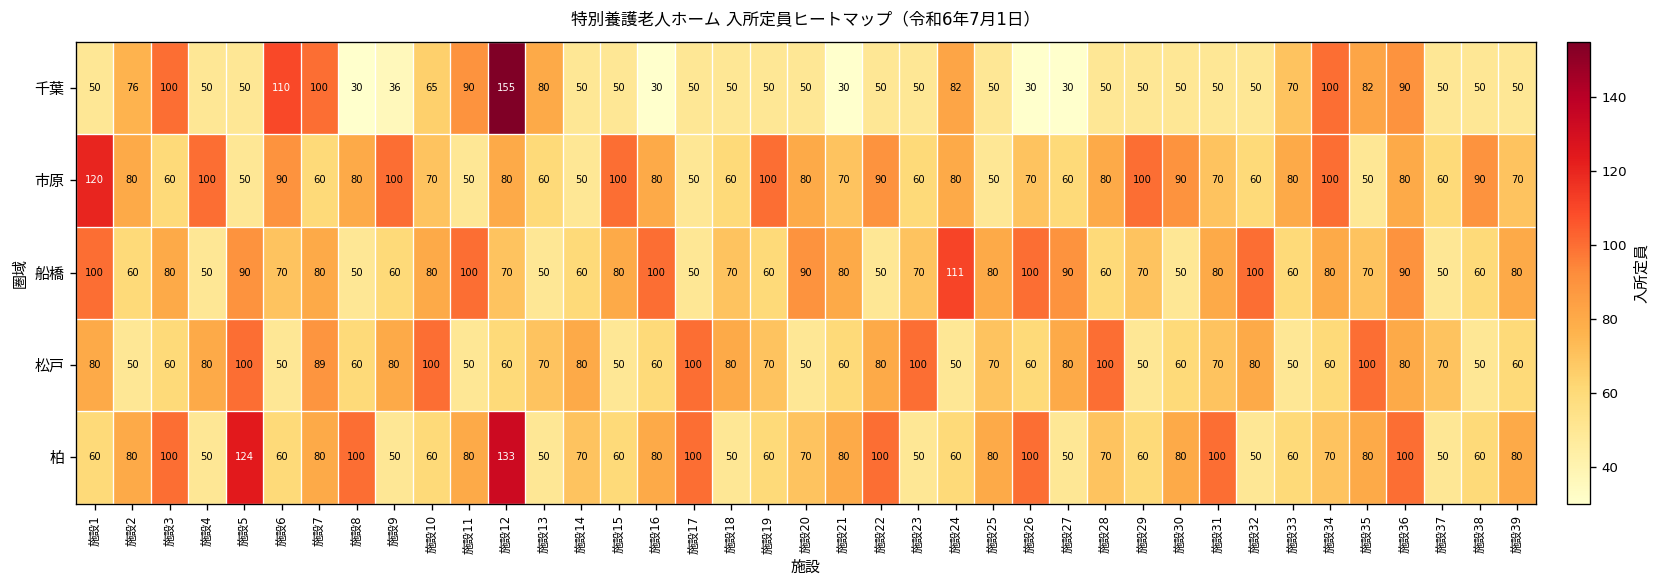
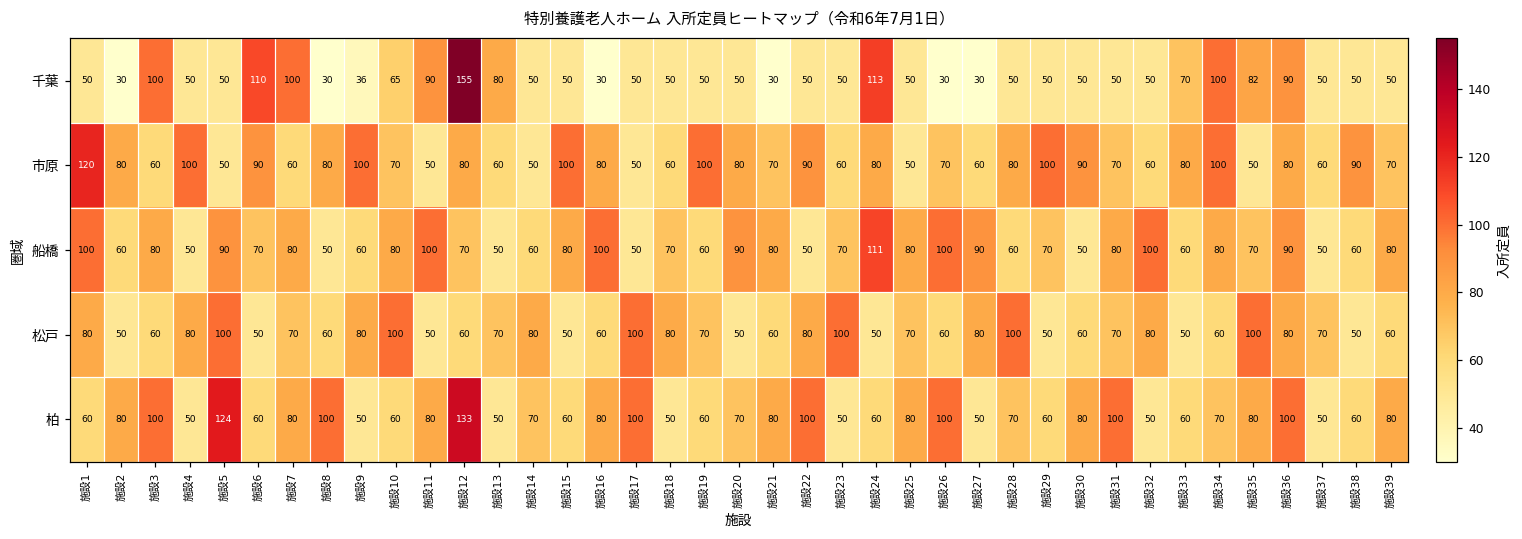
  {
    "千葉": {
      "施設1": 50,
-     "施設2": 76,
+     "施設2": 30,
      "施設3": 100,
      "施設4": 50,
      "施設5": 50,
      "施設6": 110,
      "施設7": 100,
      "施設8": 30,
      "施設9": 36,
      "施設10": 65,
      "施設11": 90,
      "施設12": 155,
      "施設13": 80,
      "施設14": 50,
      "施設15": 50,
      "施設16": 30,
      "施設17": 50,
      "施設18": 50,
      "施設19": 50,
      "施設20": 50,
      "施設21": 30,
      "施設22": 50,
      "施設23": 50,
-     "施設24": 82,
+     "施設24": 113,
      "施設25": 50,
      "施設26": 30,
      "施設27": 30,
      "施設28": 50,
      "施設29": 50,
      "施設30": 50,
      "施設31": 50,
      "施設32": 50,
      "施設33": 70,
      "施設34": 100,
      "施設35": 82,
      "施設36": 90,
      "施設37": 50,
      "施設38": 50,
      "施設39": 50
    },
    "市原": {
      "施設1": 120,
      "施設2": 80,
      "施設3": 60,
      "施設4": 100,
      "施設5": 50,
      "施設6": 90,
      "施設7": 60,
      "施設8": 80,
      "施設9": 100,
      "施設10": 70,
      "施設11": 50,
      "施設12": 80,
      "施設13": 60,
      "施設14": 50,
      "施設15": 100,
      "施設16": 80,
      "施設17": 50,
      "施設18": 60,
      "施設19": 100,
      "施設20": 80,
      "施設21": 70,
      "施設22": 90,
      "施設23": 60,
      "施設24": 80,
      "施設25": 50,
      "施設26": 70,
      "施設27": 60,
      "施設28": 80,
      "施設29": 100,
      "施設30": 90,
      "施設31": 70,
      "施設32": 60,
      "施設33": 80,
      "施設34": 100,
      "施設35": 50,
      "施設36": 80,
      "施設37": 60,
      "施設38": 90,
      "施設39": 70
    },
    "船橋": {
      "施設1": 100,
      "施設2": 60,
      "施設3": 80,
      "施設4": 50,
      "施設5": 90,
      "施設6": 70,
      "施設7": 80,
      "施設8": 50,
      "施設9": 60,
      "施設10": 80,
      "施設11": 100,
      "施設12": 70,
      "施設13": 50,
      "施設14": 60,
      "施設15": 80,
      "施設16": 100,
      "施設17": 50,
      "施設18": 70,
      "施設19": 60,
      "施設20": 90,
      "施設21": 80,
      "施設22": 50,
      "施設23": 70,
      "施設24": 111,
      "施設25": 80,
      "施設26": 100,
      "施設27": 90,
      "施設28": 60,
      "施設29": 70,
      "施設30": 50,
      "施設31": 80,
      "施設32": 100,
      "施設33": 60,
      "施設34": 80,
      "施設35": 70,
      "施設36": 90,
      "施設37": 50,
      "施設38": 60,
      "施設39": 80
    },
    "松戸": {
      "施設1": 80,
      "施設2": 50,
      "施設3": 60,
      "施設4": 80,
      "施設5": 100,
      "施設6": 50,
-     "施設7": 89,
+     "施設7": 70,
      "施設8": 60,
      "施設9": 80,
      "施設10": 100,
      "施設11": 50,
      "施設12": 60,
      "施設13": 70,
      "施設14": 80,
      "施設15": 50,
      "施設16": 60,
      "施設17": 100,
      "施設18": 80,
      "施設19": 70,
      "施設20": 50,
      "施設21": 60,
      "施設22": 80,
      "施設23": 100,
      "施設24": 50,
      "施設25": 70,
      "施設26": 60,
      "施設27": 80,
      "施設28": 100,
      "施設29": 50,
      "施設30": 60,
      "施設31": 70,
      "施設32": 80,
      "施設33": 50,
      "施設34": 60,
      "施設35": 100,
      "施設36": 80,
      "施設37": 70,
      "施設38": 50,
      "施設39": 60
    },
    "柏": {
      "施設1": 60,
      "施設2": 80,
      "施設3": 100,
      "施設4": 50,
      "施設5": 124,
      "施設6": 60,
      "施設7": 80,
      "施設8": 100,
      "施設9": 50,
      "施設10": 60,
      "施設11": 80,
      "施設12": 133,
      "施設13": 50,
      "施設14": 70,
      "施設15": 60,
      "施設16": 80,
      "施設17": 100,
      "施設18": 50,
      "施設19": 60,
      "施設20": 70,
      "施設21": 80,
      "施設22": 100,
      "施設23": 50,
      "施設24": 60,
      "施設25": 80,
      "施設26": 100,
      "施設27": 50,
      "施設28": 70,
      "施設29": 60,
      "施設30": 80,
      "施設31": 100,
      "施設32": 50,
      "施設33": 60,
      "施設34": 70,
      "施設35": 80,
      "施設36": 100,
      "施設37": 50,
      "施設38": 60,
      "施設39": 80
    }
  }
